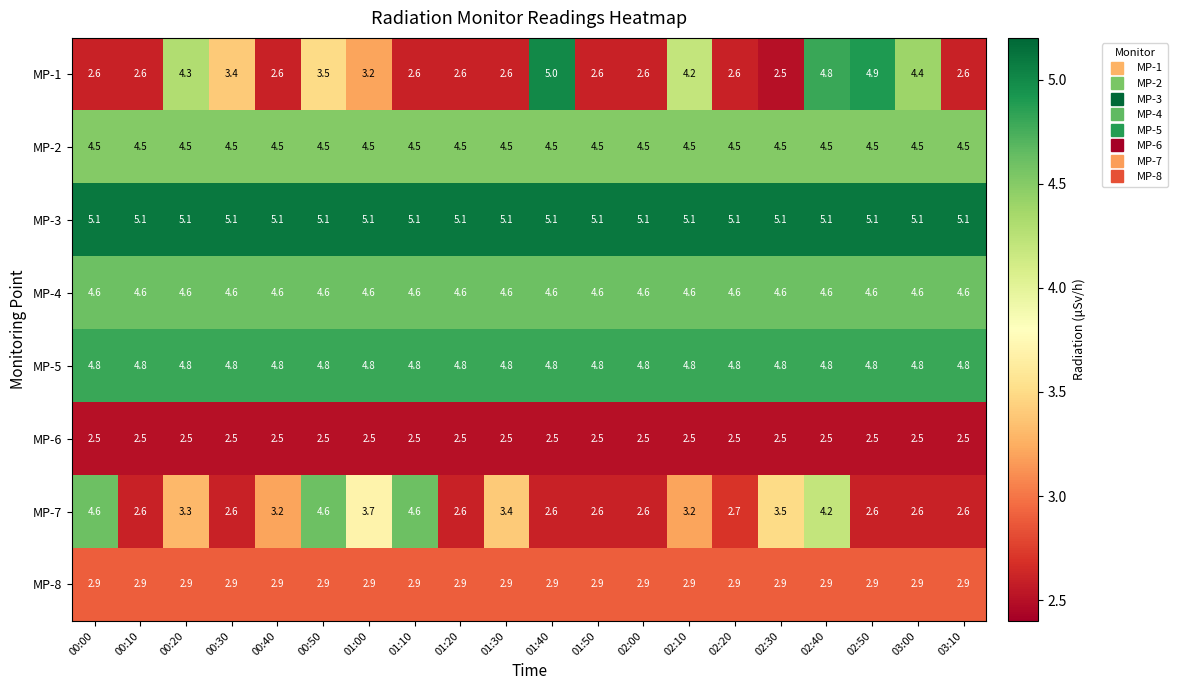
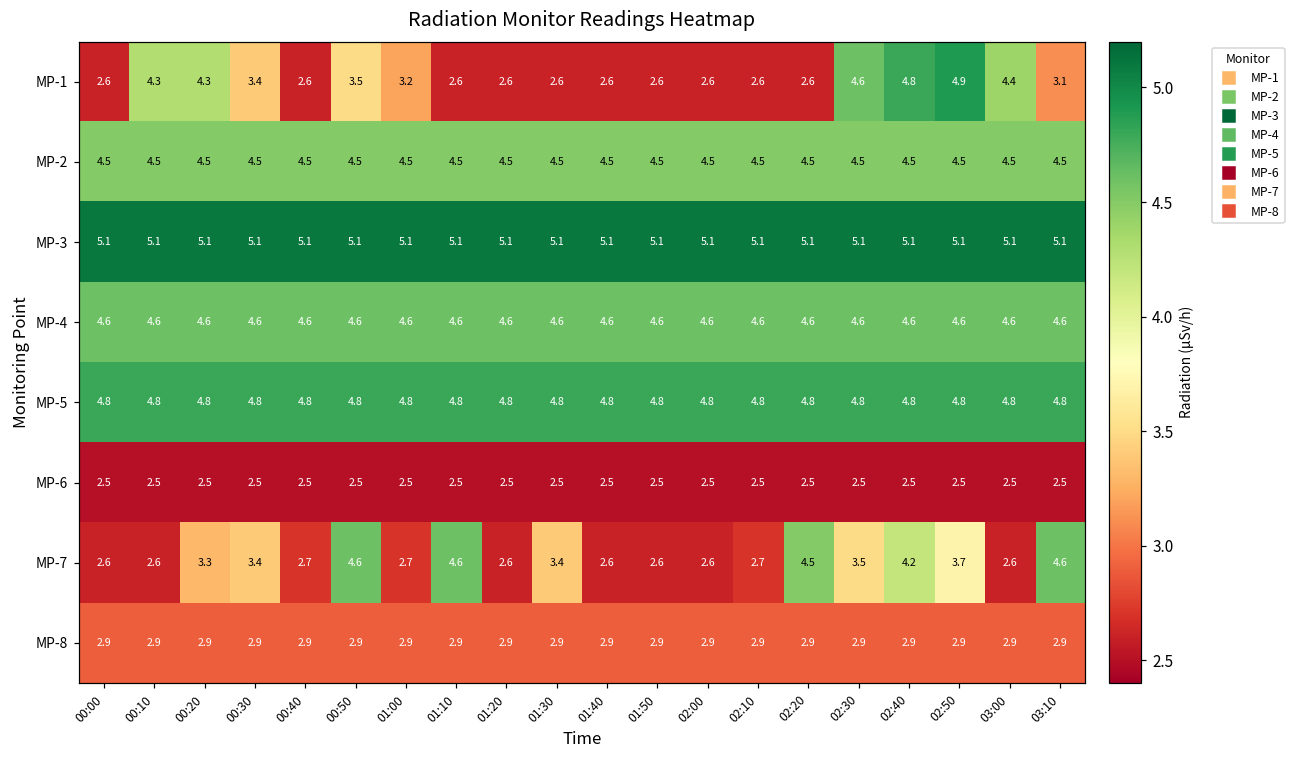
  {
    "MP-1": {
      "00:00": 2.6,
-     "00:10": 2.6,
+     "00:10": 4.3,
      "00:20": 4.3,
      "00:30": 3.4,
      "00:40": 2.6,
      "00:50": 3.5,
      "01:00": 3.2,
      "01:10": 2.6,
      "01:20": 2.6,
      "01:30": 2.6,
-     "01:40": 5.0,
+     "01:40": 2.6,
      "01:50": 2.6,
      "02:00": 2.6,
-     "02:10": 4.2,
+     "02:10": 2.6,
      "02:20": 2.6,
-     "02:30": 2.5,
+     "02:30": 4.6,
      "02:40": 4.8,
      "02:50": 4.9,
      "03:00": 4.4,
-     "03:10": 2.6
+     "03:10": 3.1
    },
    "MP-2": {
      "00:00": 4.5,
      "00:10": 4.5,
      "00:20": 4.5,
      "00:30": 4.5,
      "00:40": 4.5,
      "00:50": 4.5,
      "01:00": 4.5,
      "01:10": 4.5,
      "01:20": 4.5,
      "01:30": 4.5,
      "01:40": 4.5,
      "01:50": 4.5,
      "02:00": 4.5,
      "02:10": 4.5,
      "02:20": 4.5,
      "02:30": 4.5,
      "02:40": 4.5,
      "02:50": 4.5,
      "03:00": 4.5,
      "03:10": 4.5
    },
    "MP-3": {
      "00:00": 5.1,
      "00:10": 5.1,
      "00:20": 5.1,
      "00:30": 5.1,
      "00:40": 5.1,
      "00:50": 5.1,
      "01:00": 5.1,
      "01:10": 5.1,
      "01:20": 5.1,
      "01:30": 5.1,
      "01:40": 5.1,
      "01:50": 5.1,
      "02:00": 5.1,
      "02:10": 5.1,
      "02:20": 5.1,
      "02:30": 5.1,
      "02:40": 5.1,
      "02:50": 5.1,
      "03:00": 5.1,
      "03:10": 5.1
    },
    "MP-4": {
      "00:00": 4.6,
      "00:10": 4.6,
      "00:20": 4.6,
      "00:30": 4.6,
      "00:40": 4.6,
      "00:50": 4.6,
      "01:00": 4.6,
      "01:10": 4.6,
      "01:20": 4.6,
      "01:30": 4.6,
      "01:40": 4.6,
      "01:50": 4.6,
      "02:00": 4.6,
      "02:10": 4.6,
      "02:20": 4.6,
      "02:30": 4.6,
      "02:40": 4.6,
      "02:50": 4.6,
      "03:00": 4.6,
      "03:10": 4.6
    },
    "MP-5": {
      "00:00": 4.8,
      "00:10": 4.8,
      "00:20": 4.8,
      "00:30": 4.8,
      "00:40": 4.8,
      "00:50": 4.8,
      "01:00": 4.8,
      "01:10": 4.8,
      "01:20": 4.8,
      "01:30": 4.8,
      "01:40": 4.8,
      "01:50": 4.8,
      "02:00": 4.8,
      "02:10": 4.8,
      "02:20": 4.8,
      "02:30": 4.8,
      "02:40": 4.8,
      "02:50": 4.8,
      "03:00": 4.8,
      "03:10": 4.8
    },
    "MP-6": {
      "00:00": 2.5,
      "00:10": 2.5,
      "00:20": 2.5,
      "00:30": 2.5,
      "00:40": 2.5,
      "00:50": 2.5,
      "01:00": 2.5,
      "01:10": 2.5,
      "01:20": 2.5,
      "01:30": 2.5,
      "01:40": 2.5,
      "01:50": 2.5,
      "02:00": 2.5,
      "02:10": 2.5,
      "02:20": 2.5,
      "02:30": 2.5,
      "02:40": 2.5,
      "02:50": 2.5,
      "03:00": 2.5,
      "03:10": 2.5
    },
    "MP-7": {
-     "00:00": 4.6,
+     "00:00": 2.6,
      "00:10": 2.6,
      "00:20": 3.3,
-     "00:30": 2.6,
-     "00:40": 3.2,
+     "00:30": 3.4,
+     "00:40": 2.7,
      "00:50": 4.6,
-     "01:00": 3.7,
+     "01:00": 2.7,
      "01:10": 4.6,
      "01:20": 2.6,
      "01:30": 3.4,
      "01:40": 2.6,
      "01:50": 2.6,
      "02:00": 2.6,
-     "02:10": 3.2,
-     "02:20": 2.7,
+     "02:10": 2.7,
+     "02:20": 4.5,
      "02:30": 3.5,
      "02:40": 4.2,
-     "02:50": 2.6,
+     "02:50": 3.7,
      "03:00": 2.6,
-     "03:10": 2.6
+     "03:10": 4.6
    },
    "MP-8": {
      "00:00": 2.9,
      "00:10": 2.9,
      "00:20": 2.9,
      "00:30": 2.9,
      "00:40": 2.9,
      "00:50": 2.9,
      "01:00": 2.9,
      "01:10": 2.9,
      "01:20": 2.9,
      "01:30": 2.9,
      "01:40": 2.9,
      "01:50": 2.9,
      "02:00": 2.9,
      "02:10": 2.9,
      "02:20": 2.9,
      "02:30": 2.9,
      "02:40": 2.9,
      "02:50": 2.9,
      "03:00": 2.9,
      "03:10": 2.9
    }
  }
